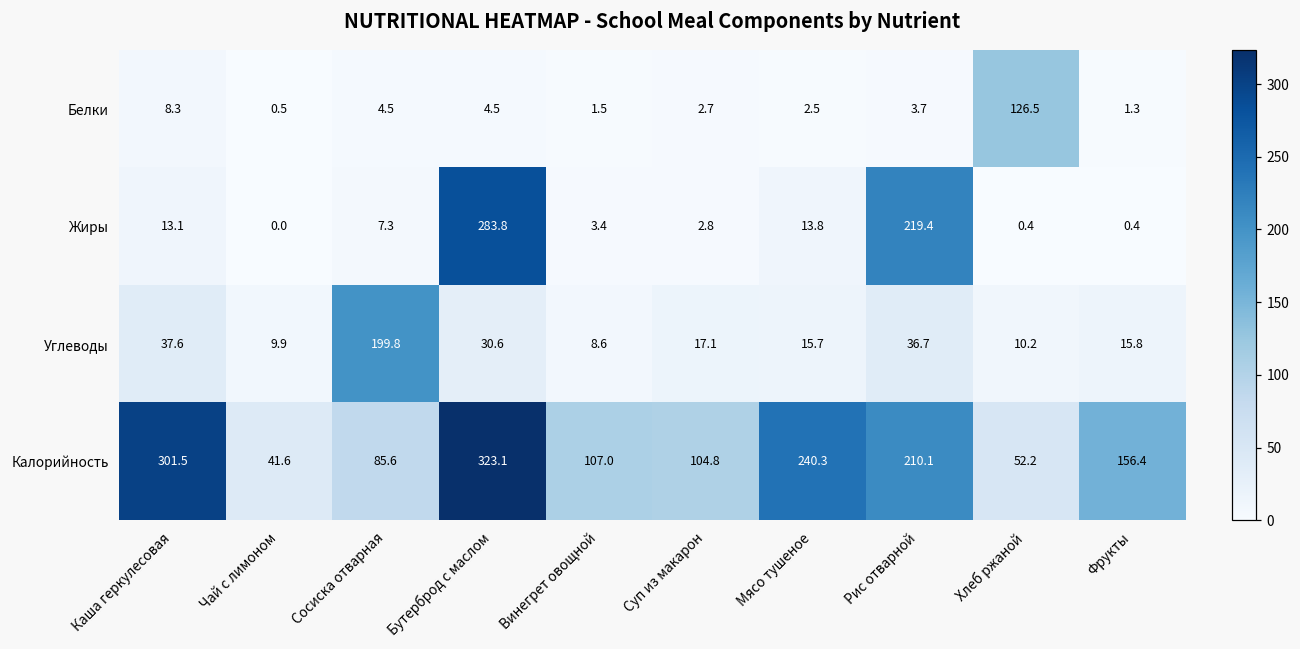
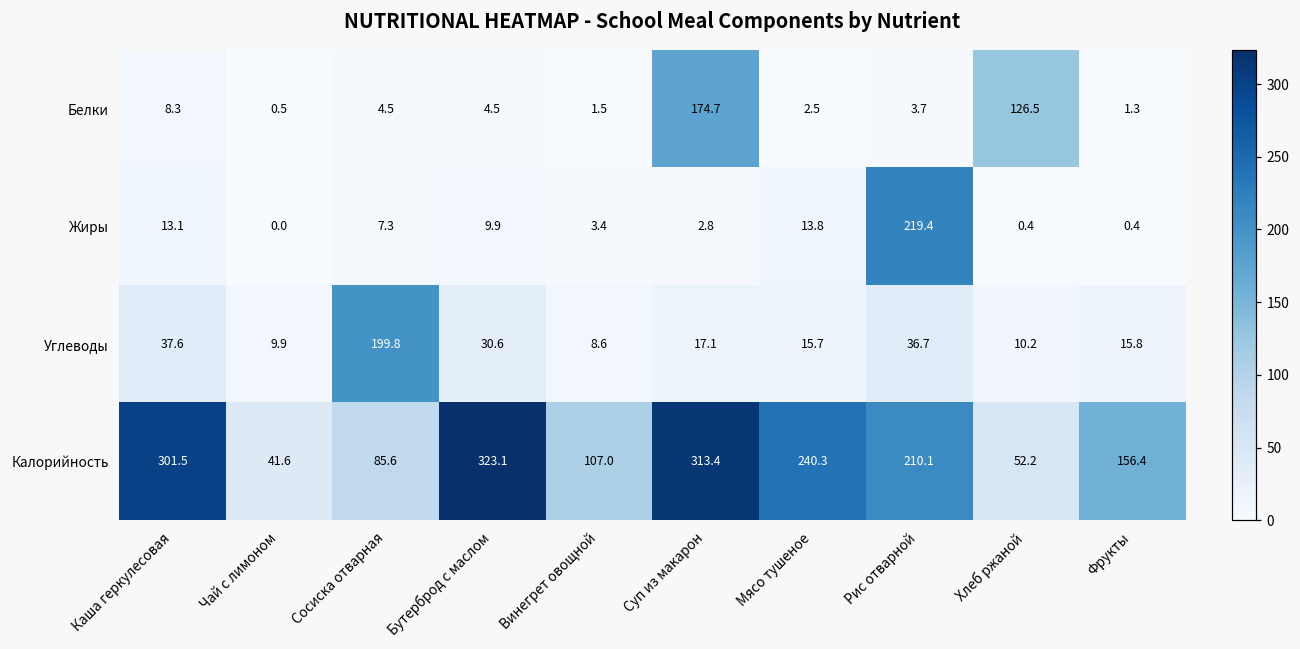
  {
    "Белки": {
      "Каша геркулесовая": 8.3,
      "Чай с лимоном": 0.5,
      "Сосиска отварная": 4.5,
      "Бутерброд с маслом": 4.5,
      "Винегрет овощной": 1.5,
-     "Суп из макарон": 2.7,
+     "Суп из макарон": 174.7,
      "Мясо тушеное": 2.5,
      "Рис отварной": 3.7,
      "Хлеб ржаной": 126.5,
      "Фрукты": 1.3
    },
    "Жиры": {
      "Каша геркулесовая": 13.1,
      "Чай с лимоном": 0.0,
      "Сосиска отварная": 7.3,
-     "Бутерброд с маслом": 283.8,
+     "Бутерброд с маслом": 9.9,
      "Винегрет овощной": 3.4,
      "Суп из макарон": 2.8,
      "Мясо тушеное": 13.8,
      "Рис отварной": 219.4,
      "Хлеб ржаной": 0.4,
      "Фрукты": 0.4
    },
    "Углеводы": {
      "Каша геркулесовая": 37.6,
      "Чай с лимоном": 9.9,
      "Сосиска отварная": 199.8,
      "Бутерброд с маслом": 30.6,
      "Винегрет овощной": 8.6,
      "Суп из макарон": 17.1,
      "Мясо тушеное": 15.7,
      "Рис отварной": 36.7,
      "Хлеб ржаной": 10.2,
      "Фрукты": 15.8
    },
    "Калорийность": {
      "Каша геркулесовая": 301.5,
      "Чай с лимоном": 41.6,
      "Сосиска отварная": 85.6,
      "Бутерброд с маслом": 323.1,
      "Винегрет овощной": 107.0,
-     "Суп из макарон": 104.8,
+     "Суп из макарон": 313.4,
      "Мясо тушеное": 240.3,
      "Рис отварной": 210.1,
      "Хлеб ржаной": 52.2,
      "Фрукты": 156.4
    }
  }
